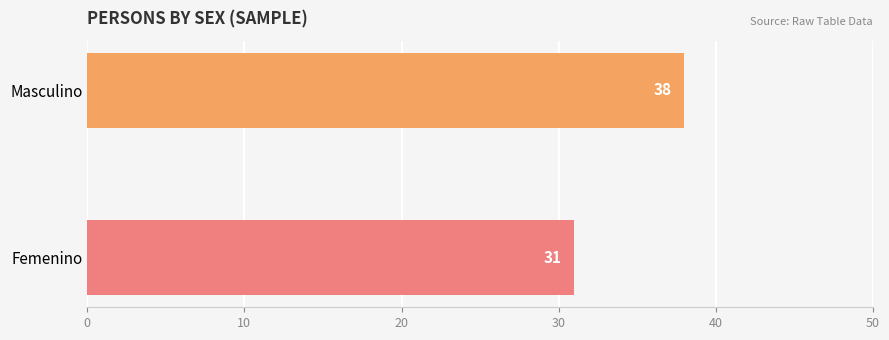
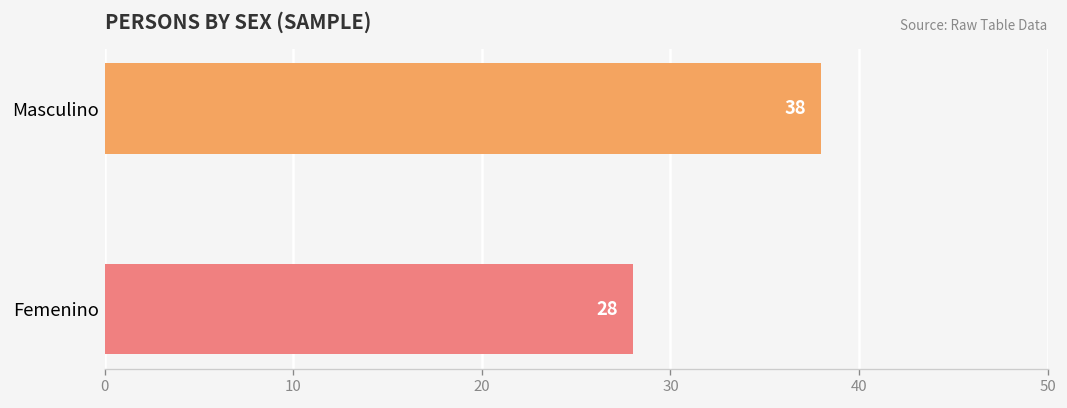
  {
    "Masculino": 38,
-   "Femenino": 31
+   "Femenino": 28
  }
